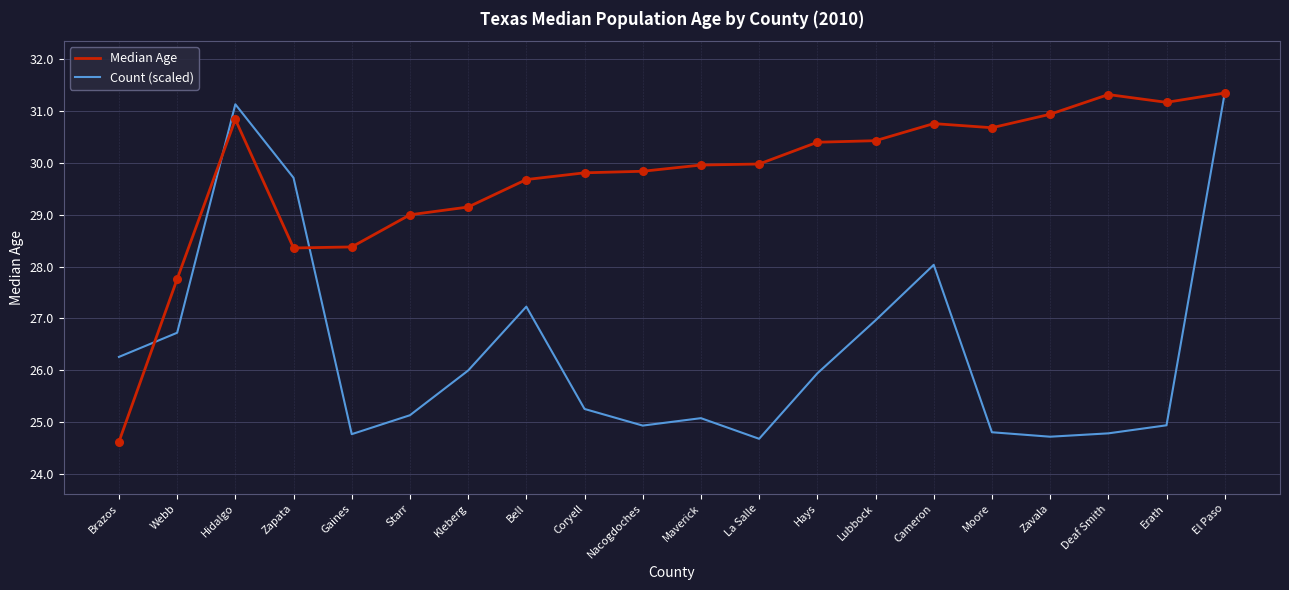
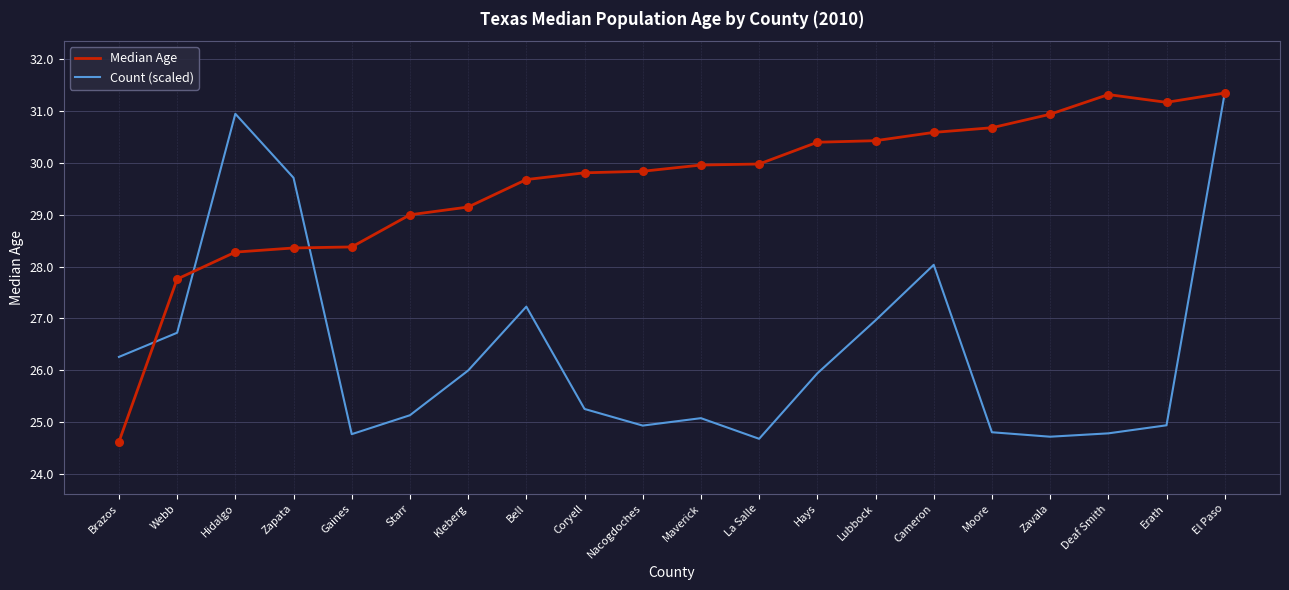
  {
    "Median Age": {
      "Brazos": 24.6,
      "Webb": 27.8,
-     "Hidalgo": 30.8,
+     "Hidalgo": 28.3,
      "Zapata": 28.4,
      "Gaines": 28.4,
      "Starr": 29.0,
      "Kleberg": 29.2,
      "Bell": 29.7,
      "Coryell": 29.8,
      "Nacogdoches": 29.8,
      "Maverick": 30.0,
      "La Salle": 30.0,
      "Hays": 30.4,
      "Lubbock": 30.4,
-     "Cameron": 30.8,
+     "Cameron": 30.6,
      "Moore": 30.7,
      "Zavala": 30.9,
      "Deaf Smith": 31.3,
      "Erath": 31.2
    },
    "Count (scaled)": {
      "Brazos": 26.3,
      "Webb": 26.7,
-     "Hidalgo": 31.1,
+     "Hidalgo": 30.9,
      "Zapata": 29.7,
      "Gaines": 24.8,
      "Starr": 25.1,
      "Kleberg": 26.0,
      "Bell": 27.2,
      "Coryell": 25.3,
      "Nacogdoches": 24.9,
      "Maverick": 25.1,
      "La Salle": 24.7,
      "Hays": 25.9,
      "Lubbock": 27.0,
      "Cameron": 28.0,
      "Moore": 24.8,
      "Zavala": 24.7,
      "Deaf Smith": 24.8,
      "Erath": 24.9
    }
  }
